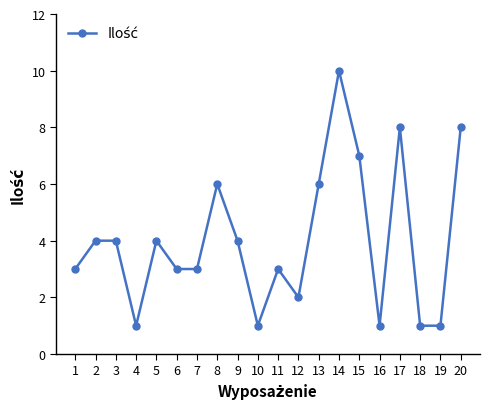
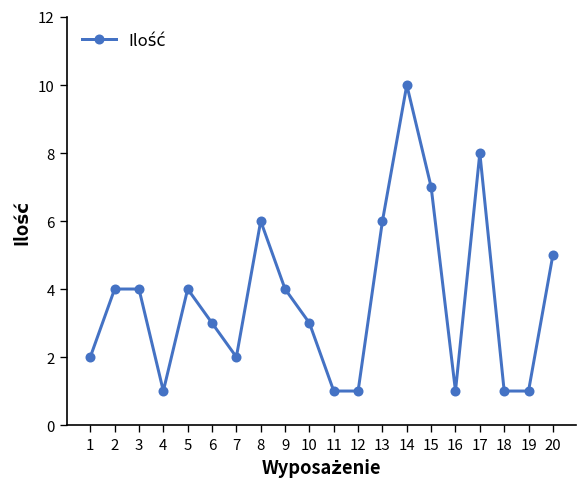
  {
-   "1": 3,
+   "1": 2,
    "2": 4,
    "3": 4,
    "4": 1,
    "5": 4,
    "6": 3,
-   "7": 3,
+   "7": 2,
    "8": 6,
    "9": 4,
-   "10": 1,
-   "11": 3,
-   "12": 2,
+   "10": 3,
+   "11": 1,
+   "12": 1,
    "13": 6,
    "14": 10,
    "15": 7,
    "16": 1,
    "17": 8,
    "18": 1,
    "19": 1,
-   "20": 8
+   "20": 5
  }
